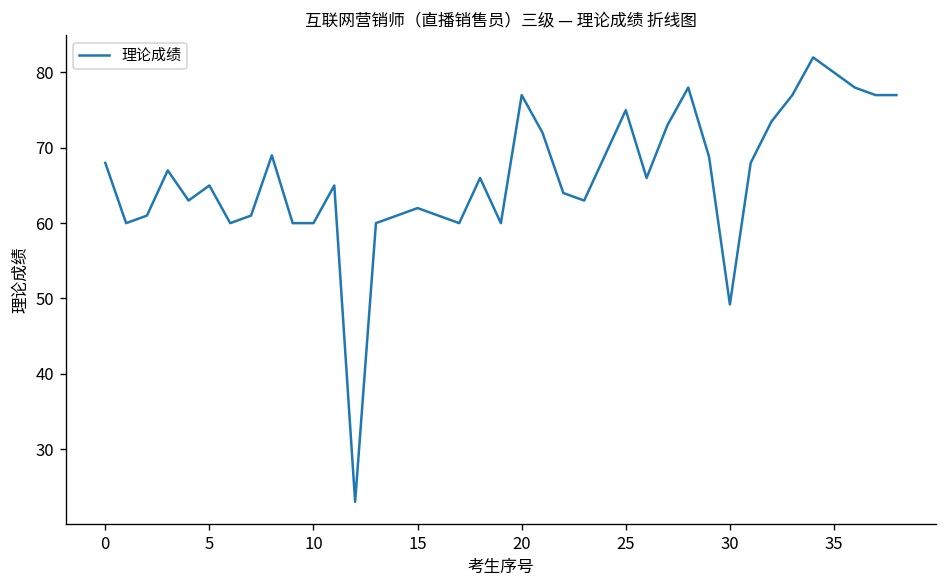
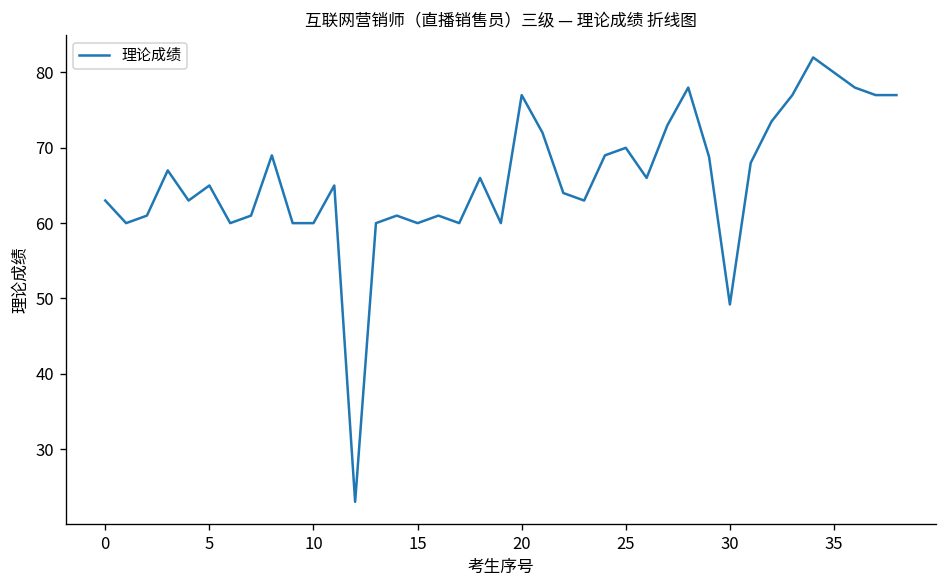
  {
-   "0": 68,
+   "0": 63,
    "5": 65,
    "10": 60,
-   "15": 62,
+   "15": 60,
    "20": 77,
-   "25": 75,
+   "25": 70,
    "30": 49,
    "35": 80
  }
